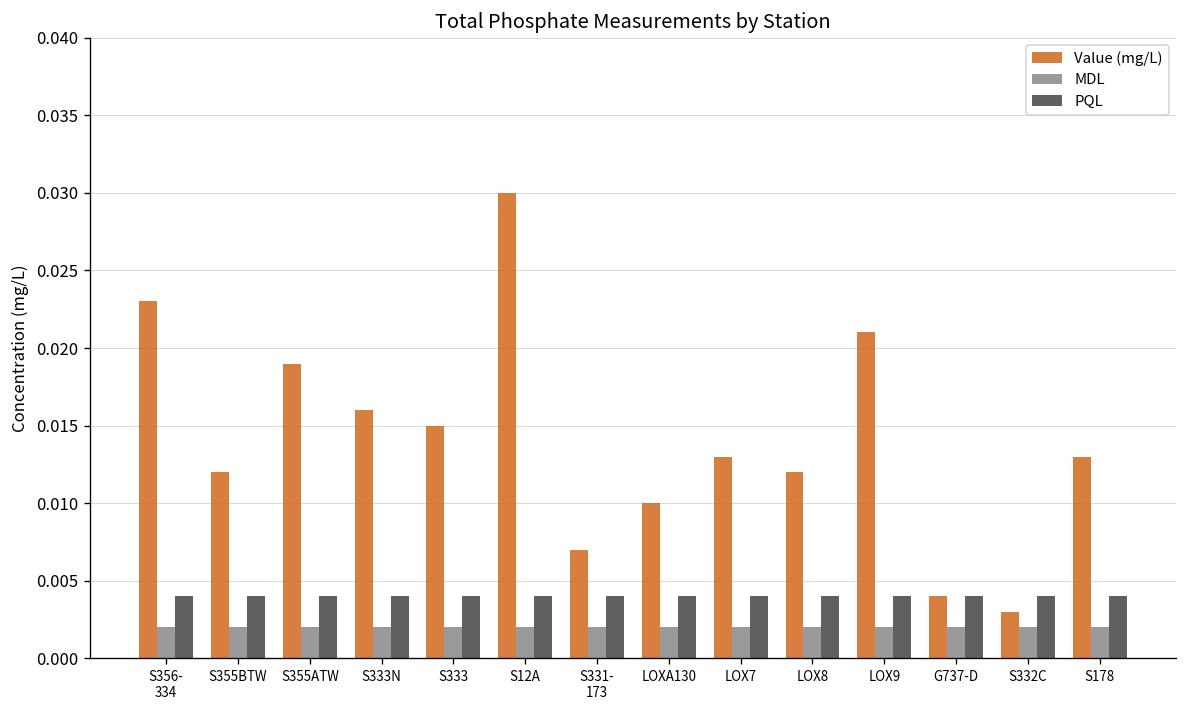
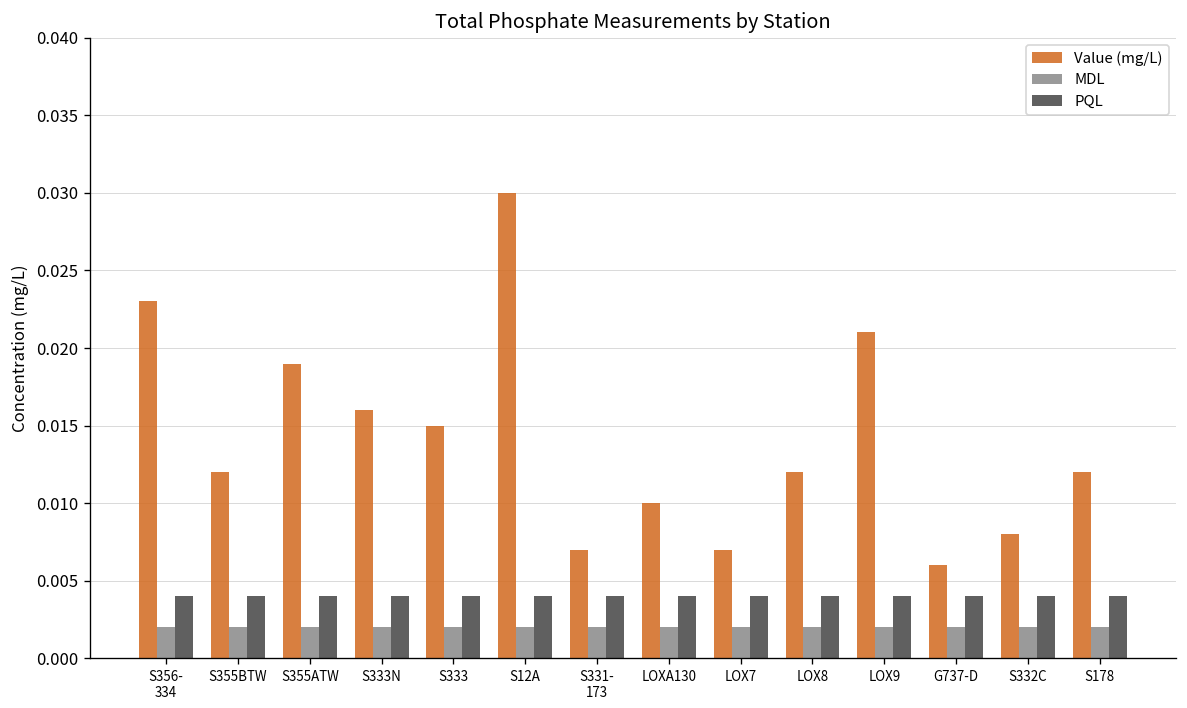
  {
    "Value (mg/L)": {
      "S356- 334": 0.023,
      "S355BTW": 0.012,
      "S355ATW": 0.019,
      "S333N": 0.016,
      "S333": 0.015,
      "S12A": 0.030,
      "S331- 173": 0.007,
      "LOXA130": 0.010,
-     "LOX7": 0.013,
+     "LOX7": 0.007,
      "LOX8": 0.012,
      "LOX9": 0.021,
-     "G737-D": 0.004,
-     "S332C": 0.003,
-     "S178": 0.013
+     "G737-D": 0.006,
+     "S332C": 0.008,
+     "S178": 0.012
    },
    "MDL": {
      "S356- 334": 0.002,
      "S355BTW": 0.002,
      "S355ATW": 0.002,
      "S333N": 0.002,
      "S333": 0.002,
      "S12A": 0.002,
      "S331- 173": 0.002,
      "LOXA130": 0.002,
      "LOX7": 0.002,
      "LOX8": 0.002,
      "LOX9": 0.002,
      "G737-D": 0.002,
      "S332C": 0.002,
      "S178": 0.002
    },
    "PQL": {
      "S356- 334": 0.004,
      "S355BTW": 0.004,
      "S355ATW": 0.004,
      "S333N": 0.004,
      "S333": 0.004,
      "S12A": 0.004,
      "S331- 173": 0.004,
      "LOXA130": 0.004,
      "LOX7": 0.004,
      "LOX8": 0.004,
      "LOX9": 0.004,
      "G737-D": 0.004,
      "S332C": 0.004,
      "S178": 0.004
    }
  }
